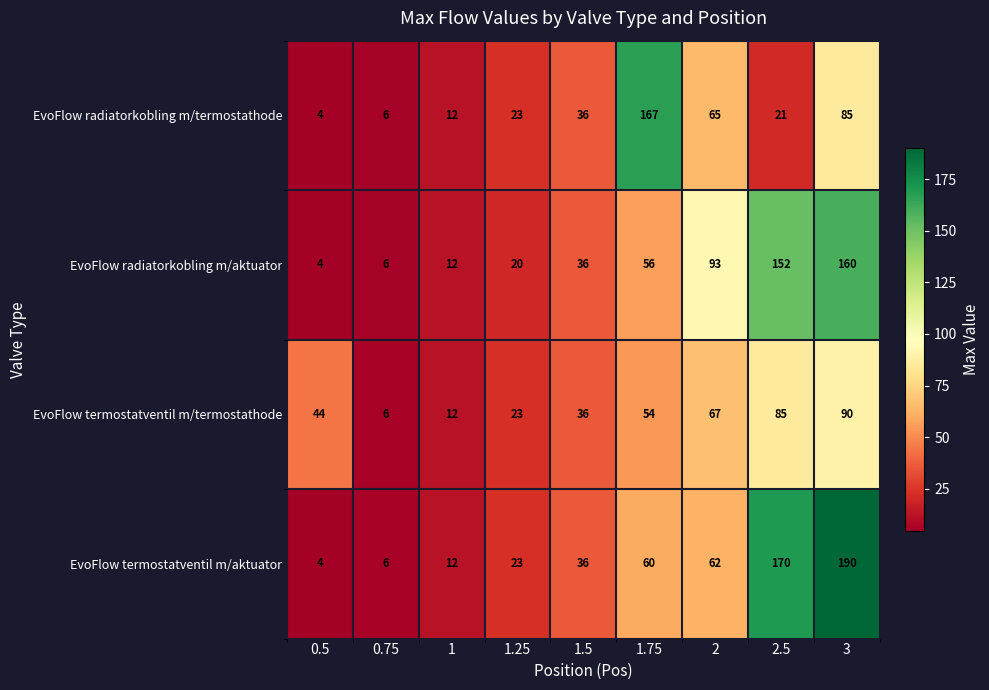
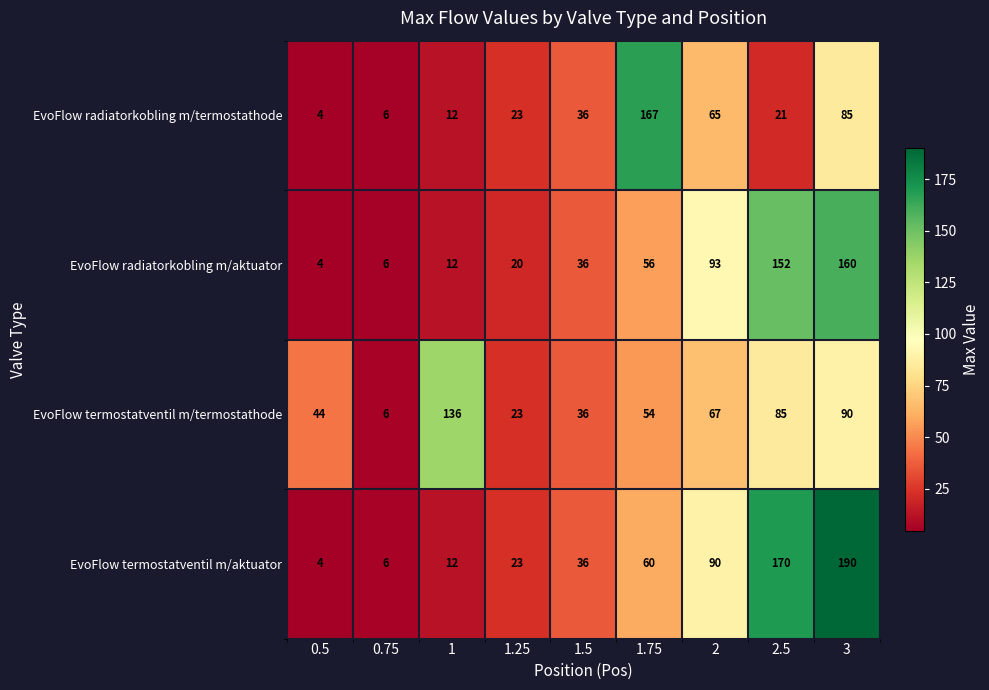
  {
    "EvoFlow radiatorkobling m/termostathode": {
      "0.5": 4,
      "0.75": 6,
      "1": 12,
      "1.25": 23,
      "1.5": 36,
      "1.75": 167,
      "2": 65,
      "2.5": 21,
      "3": 85
    },
    "EvoFlow radiatorkobling m/aktuator": {
      "0.5": 4,
      "0.75": 6,
      "1": 12,
      "1.25": 20,
      "1.5": 36,
      "1.75": 56,
      "2": 93,
      "2.5": 152,
      "3": 160
    },
    "EvoFlow termostatventil m/termostathode": {
      "0.5": 44,
      "0.75": 6,
-     "1": 12,
+     "1": 136,
      "1.25": 23,
      "1.5": 36,
      "1.75": 54,
      "2": 67,
      "2.5": 85,
      "3": 90
    },
    "EvoFlow termostatventil m/aktuator": {
      "0.5": 4,
      "0.75": 6,
      "1": 12,
      "1.25": 23,
      "1.5": 36,
      "1.75": 60,
-     "2": 62,
+     "2": 90,
      "2.5": 170,
      "3": 190
    }
  }
